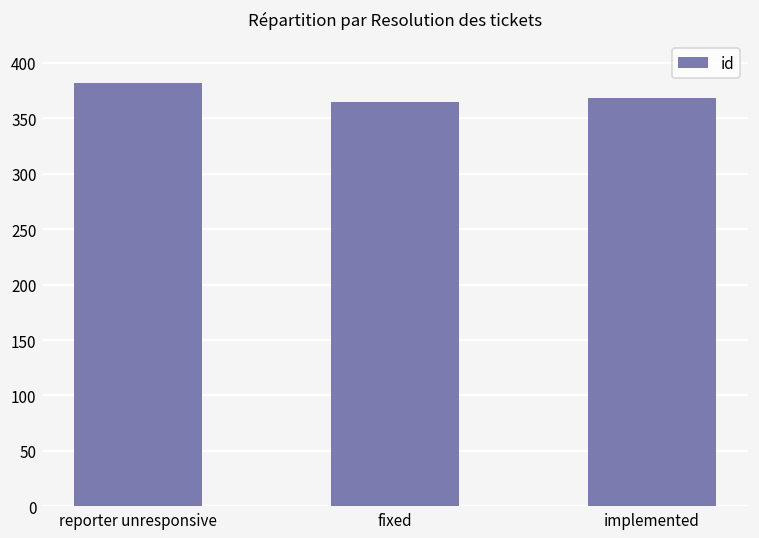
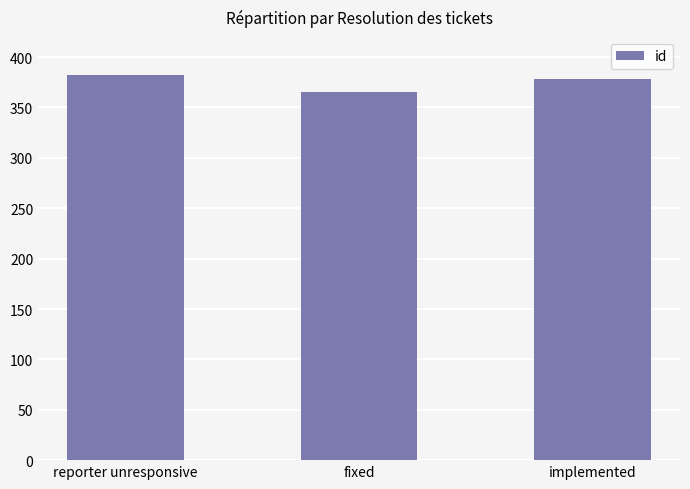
  {
    "reporter unresponsive": 382,
    "fixed": 365,
-   "implemented": 368
+   "implemented": 378
  }
